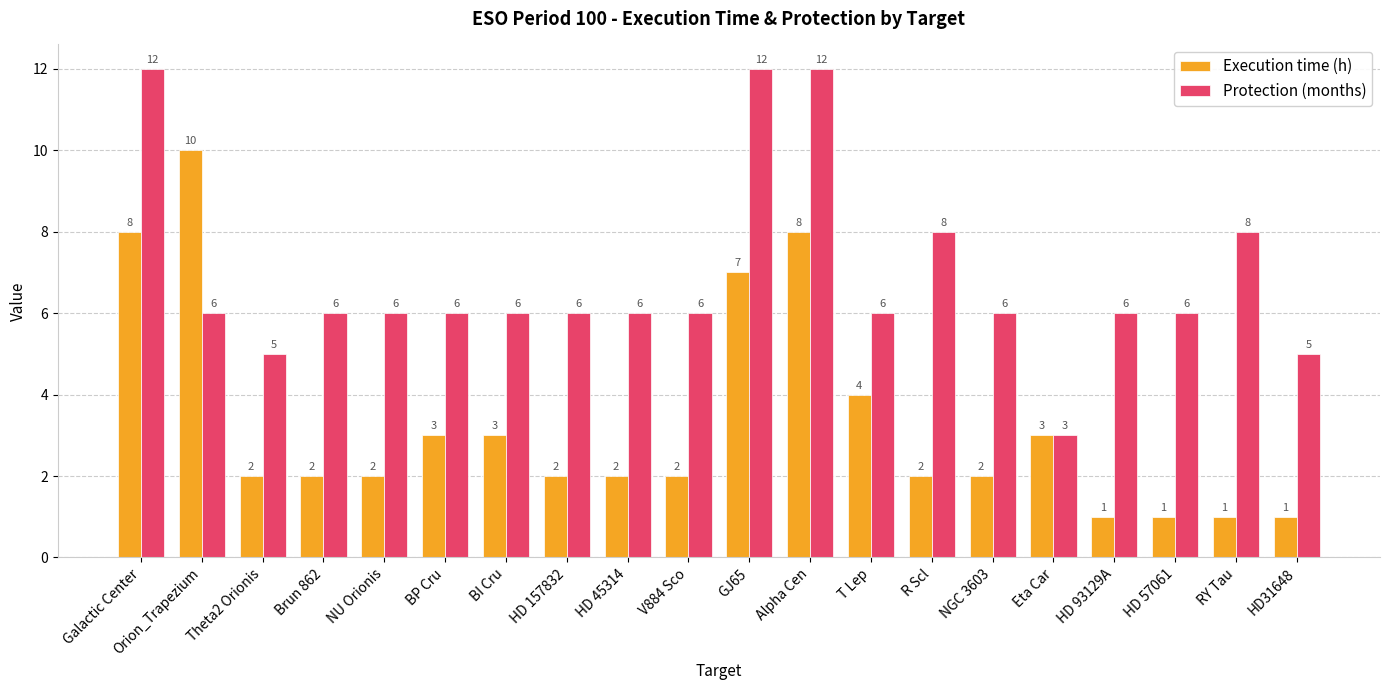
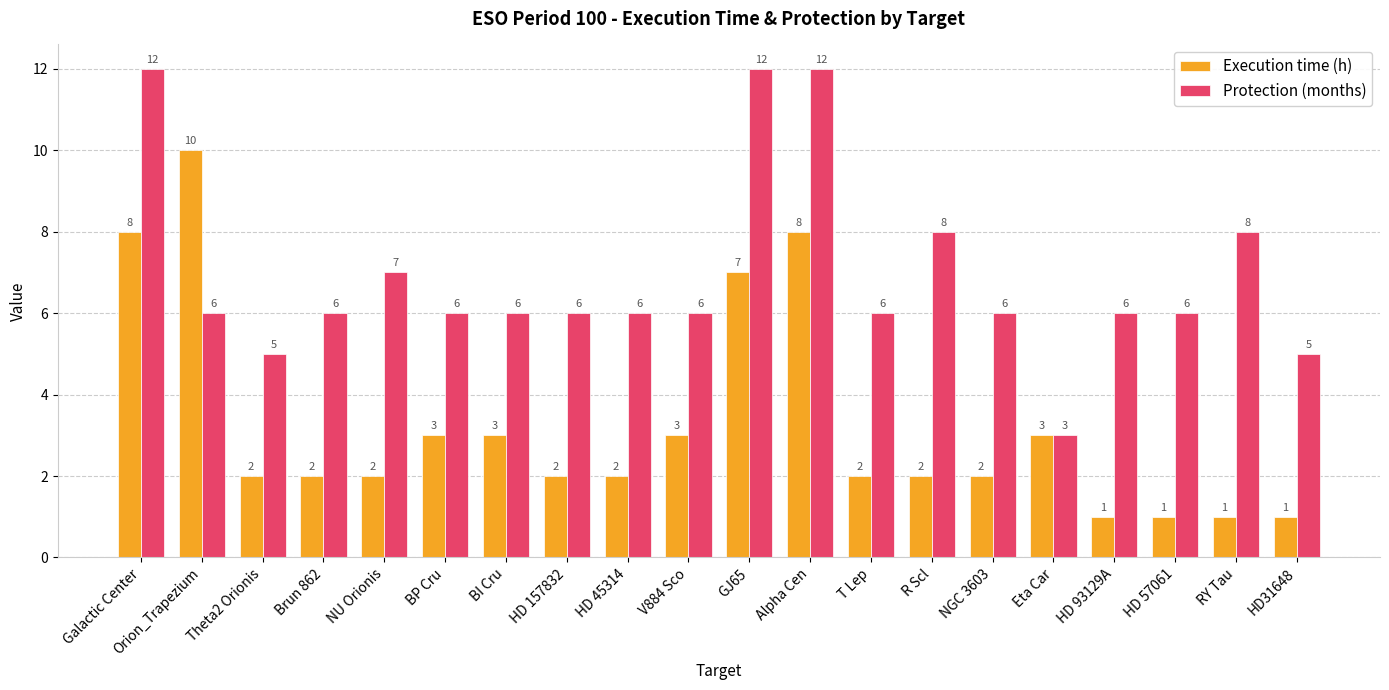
  {
    "Execution time (h)": {
      "Galactic Center": 8,
      "Orion_Trapezium": 10,
      "Theta2 Orionis": 2,
      "Brun 862": 2,
      "NU Orionis": 2,
      "BP Cru": 3,
      "BI Cru": 3,
      "HD 157832": 2,
      "HD 45314": 2,
-     "V884 Sco": 2,
+     "V884 Sco": 3,
      "GJ65": 7,
      "Alpha Cen": 8,
-     "T Lep": 4,
+     "T Lep": 2,
      "R Scl": 2,
      "NGC 3603": 2,
      "Eta Car": 3,
      "HD 93129A": 1,
      "HD 57061": 1,
      "RY Tau": 1,
      "HD31648": 1
    },
    "Protection (months)": {
      "Galactic Center": 12,
      "Orion_Trapezium": 6,
      "Theta2 Orionis": 5,
      "Brun 862": 6,
-     "NU Orionis": 6,
+     "NU Orionis": 7,
      "BP Cru": 6,
      "BI Cru": 6,
      "HD 157832": 6,
      "HD 45314": 6,
      "V884 Sco": 6,
      "GJ65": 12,
      "Alpha Cen": 12,
      "T Lep": 6,
      "R Scl": 8,
      "NGC 3603": 6,
      "Eta Car": 3,
      "HD 93129A": 6,
      "HD 57061": 6,
      "RY Tau": 8,
      "HD31648": 5
    }
  }
